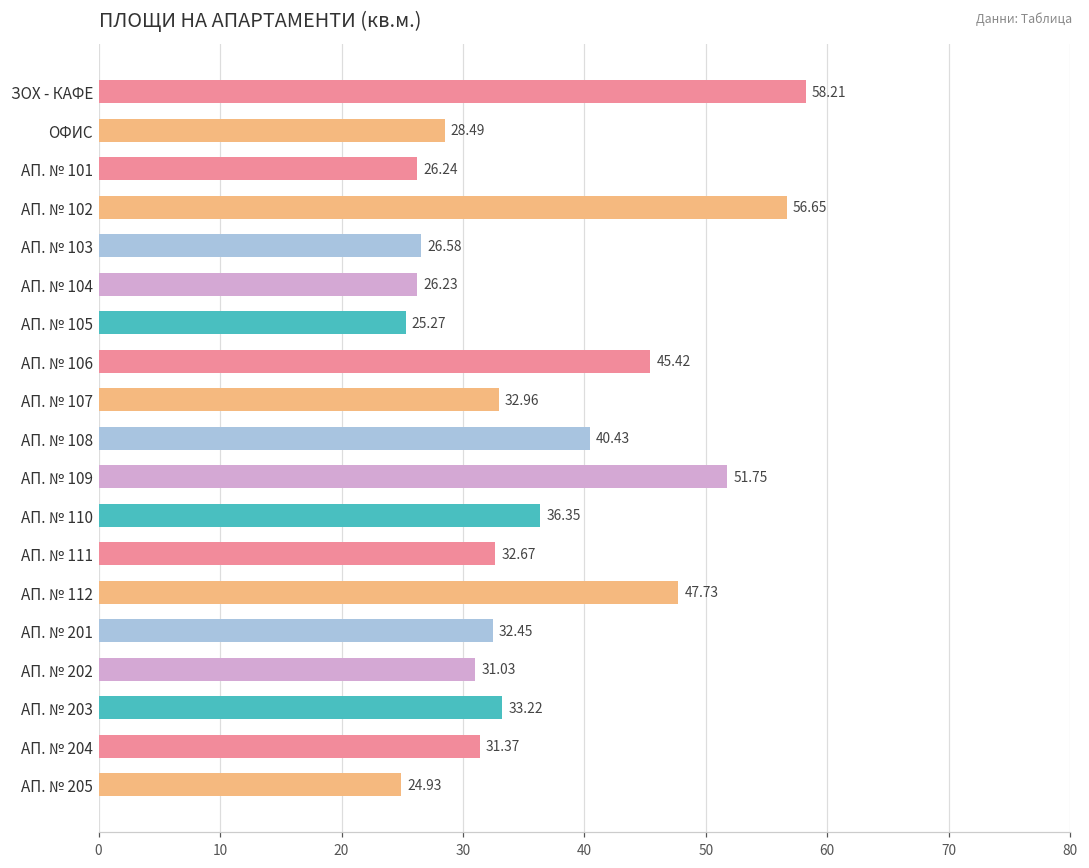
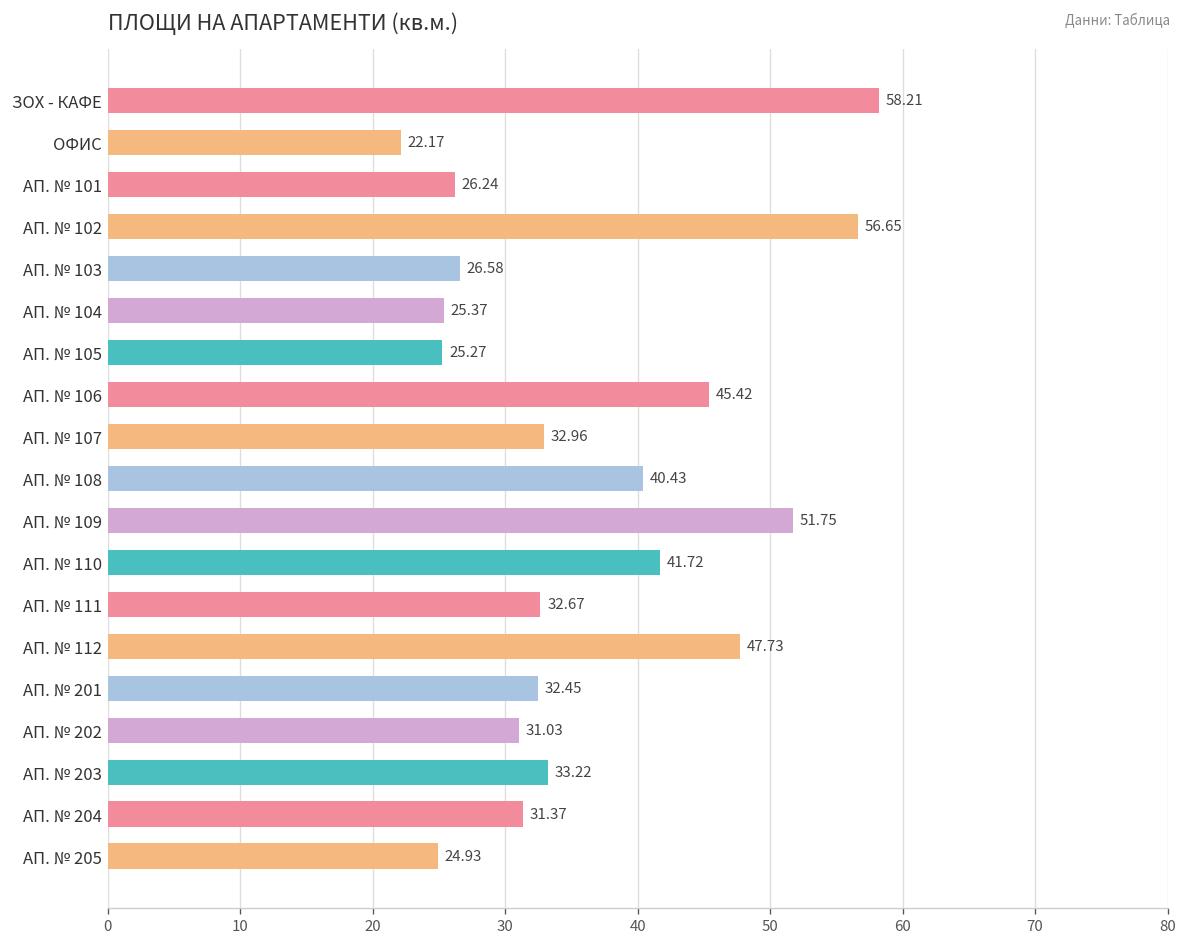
  {
    "ЗОХ - КАФЕ": 58.21,
-   "ОФИС": 28.49,
+   "ОФИС": 22.17,
    "АП. № 101": 26.24,
    "АП. № 102": 56.65,
    "АП. № 103": 26.58,
-   "АП. № 104": 26.23,
+   "АП. № 104": 25.37,
    "АП. № 105": 25.27,
    "АП. № 106": 45.42,
    "АП. № 107": 32.96,
    "АП. № 108": 40.43,
    "АП. № 109": 51.75,
-   "АП. № 110": 36.35,
+   "АП. № 110": 41.72,
    "АП. № 111": 32.67,
    "АП. № 112": 47.73,
    "АП. № 201": 32.45,
    "АП. № 202": 31.03,
    "АП. № 203": 33.22,
    "АП. № 204": 31.37,
    "АП. № 205": 24.93
  }
